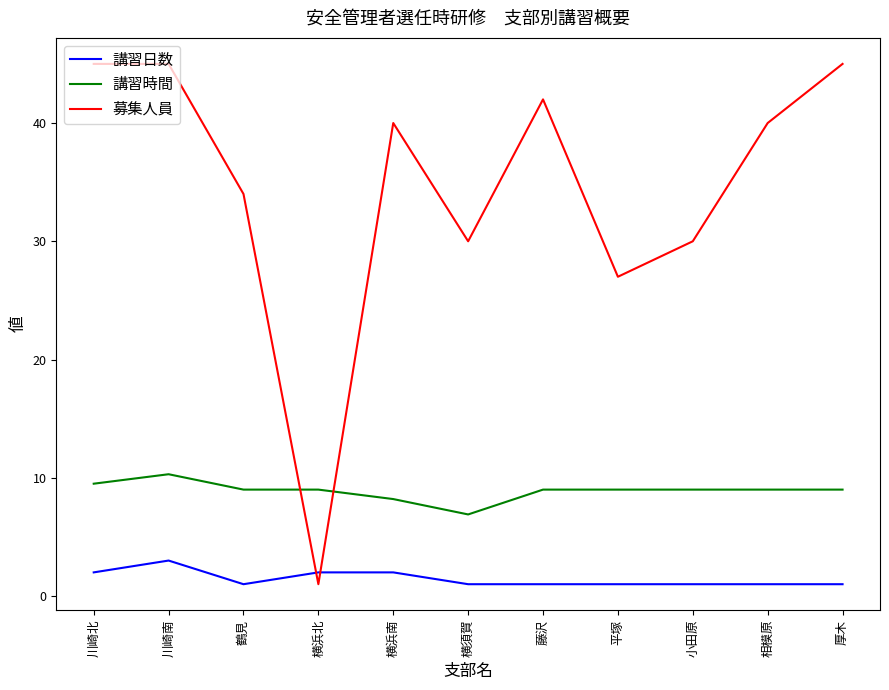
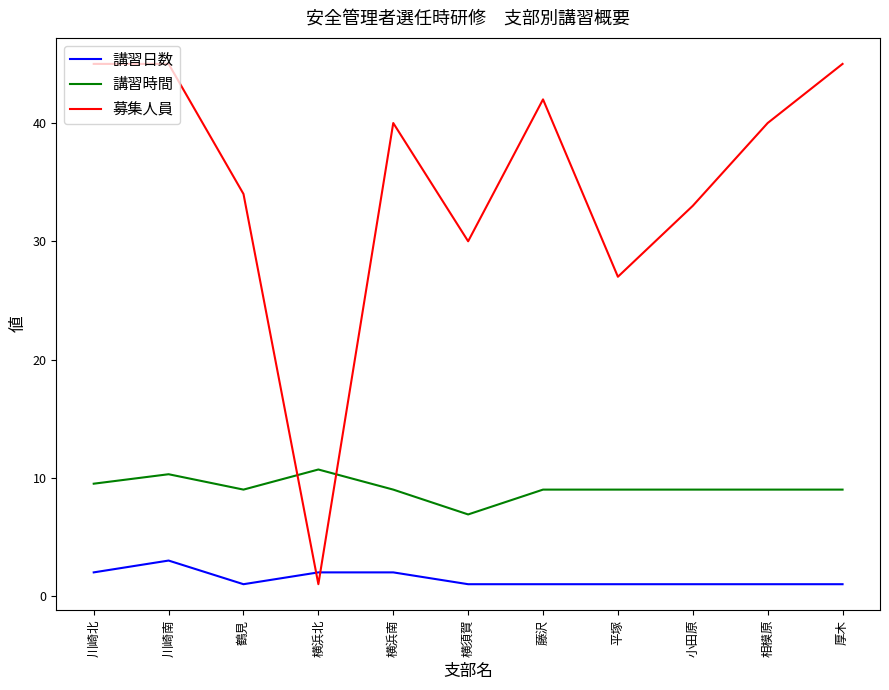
  {
    "講習日数": {
      "川崎北": 2.0,
      "川崎南": 3.0,
      "鶴見": 1.0,
      "横浜北": 2.0,
      "横浜南": 2.0,
      "横須賀": 1.0,
      "藤沢": 1.0,
      "平塚": 1.0,
      "小田原": 1.0,
      "相模原": 1.0,
      "厚木": 1.0
    },
    "講習時間": {
      "川崎北": 9.5,
      "川崎南": 10.3,
      "鶴見": 9.0,
-     "横浜北": 9.0,
-     "横浜南": 8.2,
+     "横浜北": 10.7,
+     "横浜南": 9.0,
      "横須賀": 6.9,
      "藤沢": 9.0,
      "平塚": 9.0,
      "小田原": 9.0,
      "相模原": 9.0,
      "厚木": 9.0
    },
    "募集人員": {
      "鶴見": 34,
      "横浜北": 1,
      "横浜南": 40,
      "横須賀": 30,
      "藤沢": 42,
      "平塚": 27,
-     "小田原": 30,
+     "小田原": 33,
      "相模原": 40,
      "厚木": 45
    }
  }
